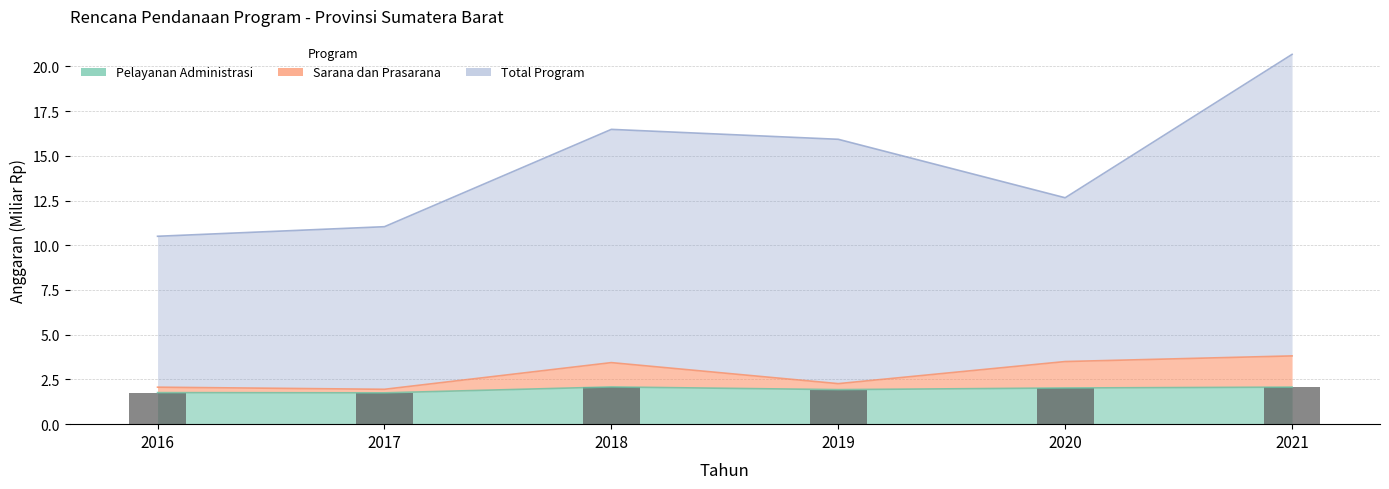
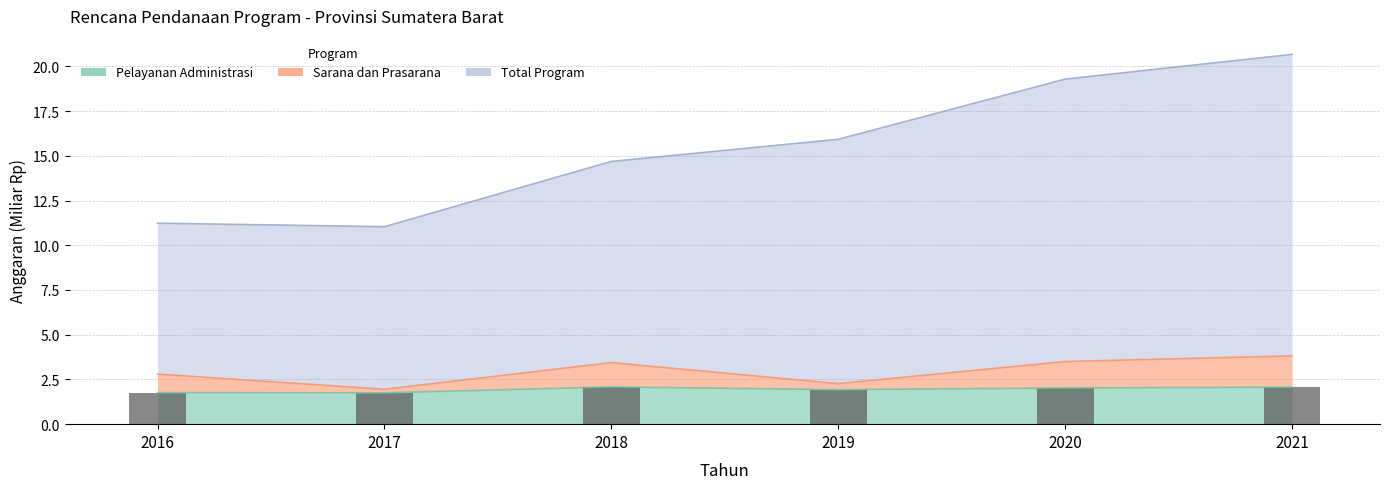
  {
    "Pelayanan Administrasi": {
      "2016": 1.8,
      "2017": 1.8,
      "2018": 2.1,
      "2019": 1.9,
      "2020": 2.0,
      "2021": 2.1
    },
    "Sarana dan Prasarana": {
-     "2016": 0.3,
+     "2016": 1.0,
      "2017": 0.2,
      "2018": 1.4,
      "2019": 0.3,
      "2020": 1.5,
      "2021": 1.7
    },
    "Total Program": {
      "2016": 8.4,
      "2017": 9.1,
-     "2018": 13.0,
+     "2018": 11.2,
      "2019": 13.7,
-     "2020": 9.2,
+     "2020": 15.8,
      "2021": 16.9
    }
  }
